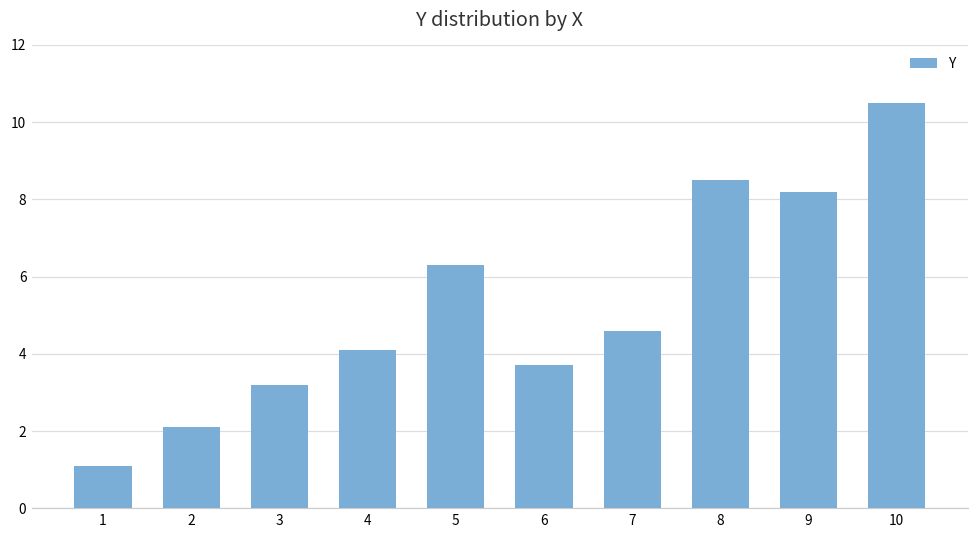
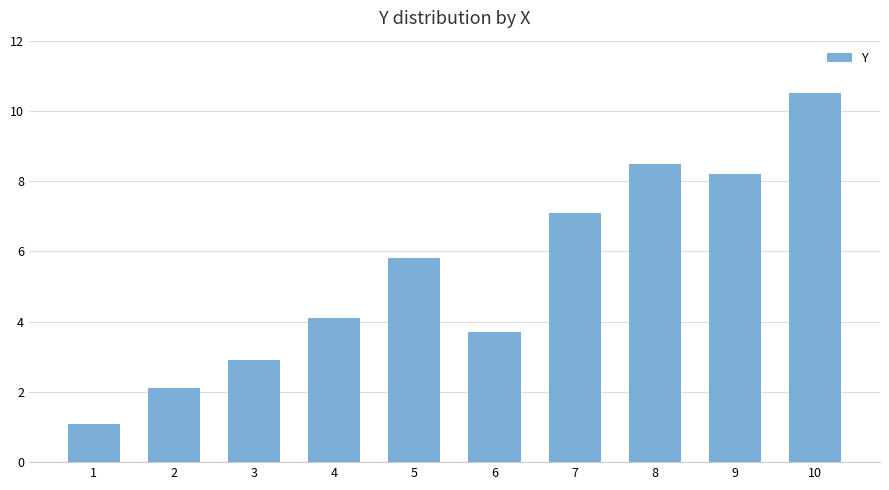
  {
    "1": 1.1,
    "2": 2.1,
-   "3": 3.2,
+   "3": 2.9,
    "4": 4.1,
-   "5": 6.3,
+   "5": 5.8,
    "6": 3.7,
-   "7": 4.6,
+   "7": 7.1,
    "8": 8.5,
    "9": 8.2,
    "10": 10.5
  }
